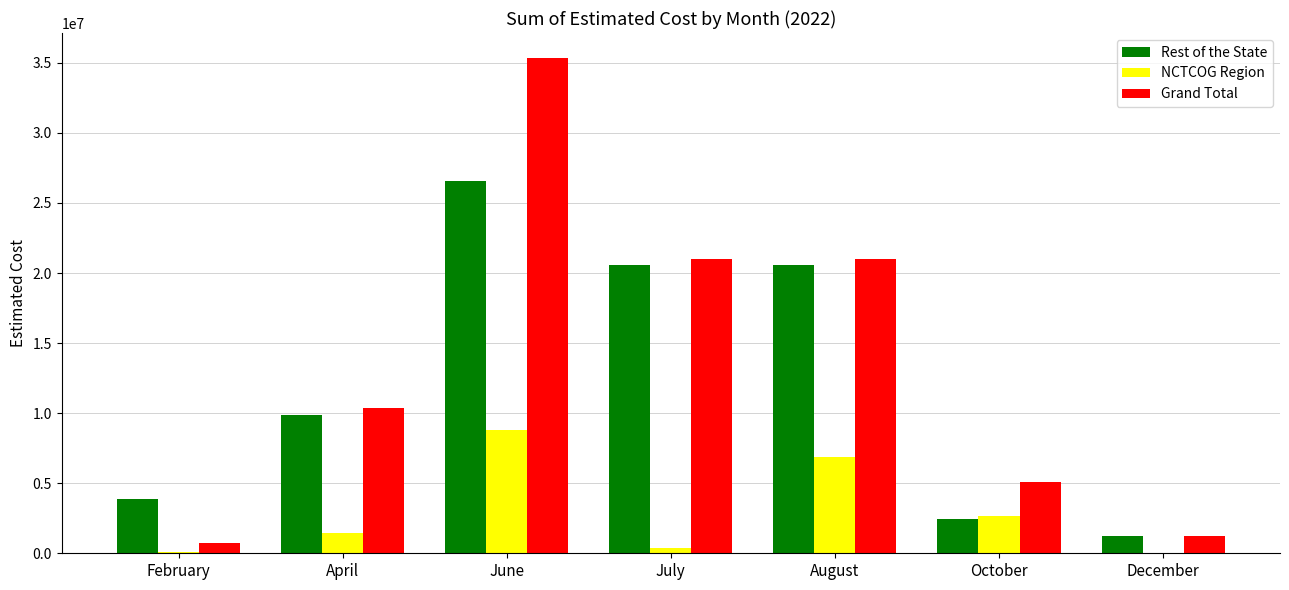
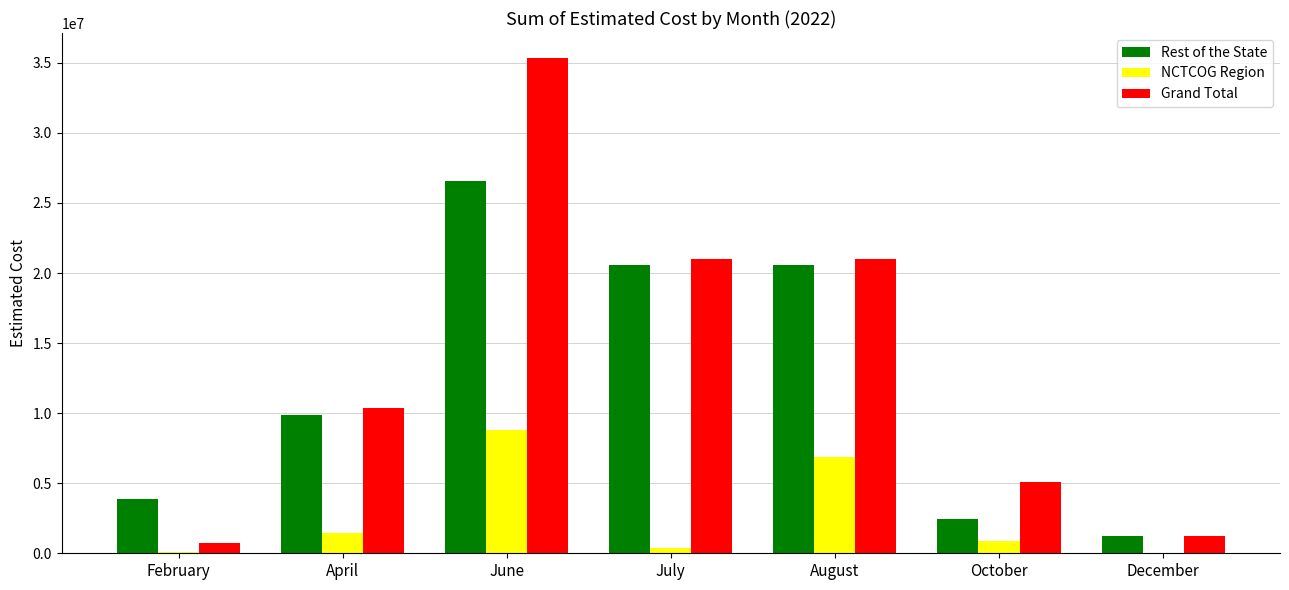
  {
    "Rest of the State": {
      "February": 3900000,
      "April": 9900000,
      "June": 26600000,
      "July": 20600000,
      "August": 20600000,
      "October": 2500000,
      "December": 1200000
    },
    "NCTCOG Region": {
      "April": 1500000,
      "June": 8800000,
      "July": 400000,
      "August": 6900000,
-     "October": 2700000,
+     "October": 900000,
      "December": 0
    },
    "Grand Total": {
      "February": 700000,
      "April": 10400000,
      "June": 35400000,
      "July": 21000000,
      "August": 21000000,
      "October": 5100000,
      "December": 1200000
    }
  }
